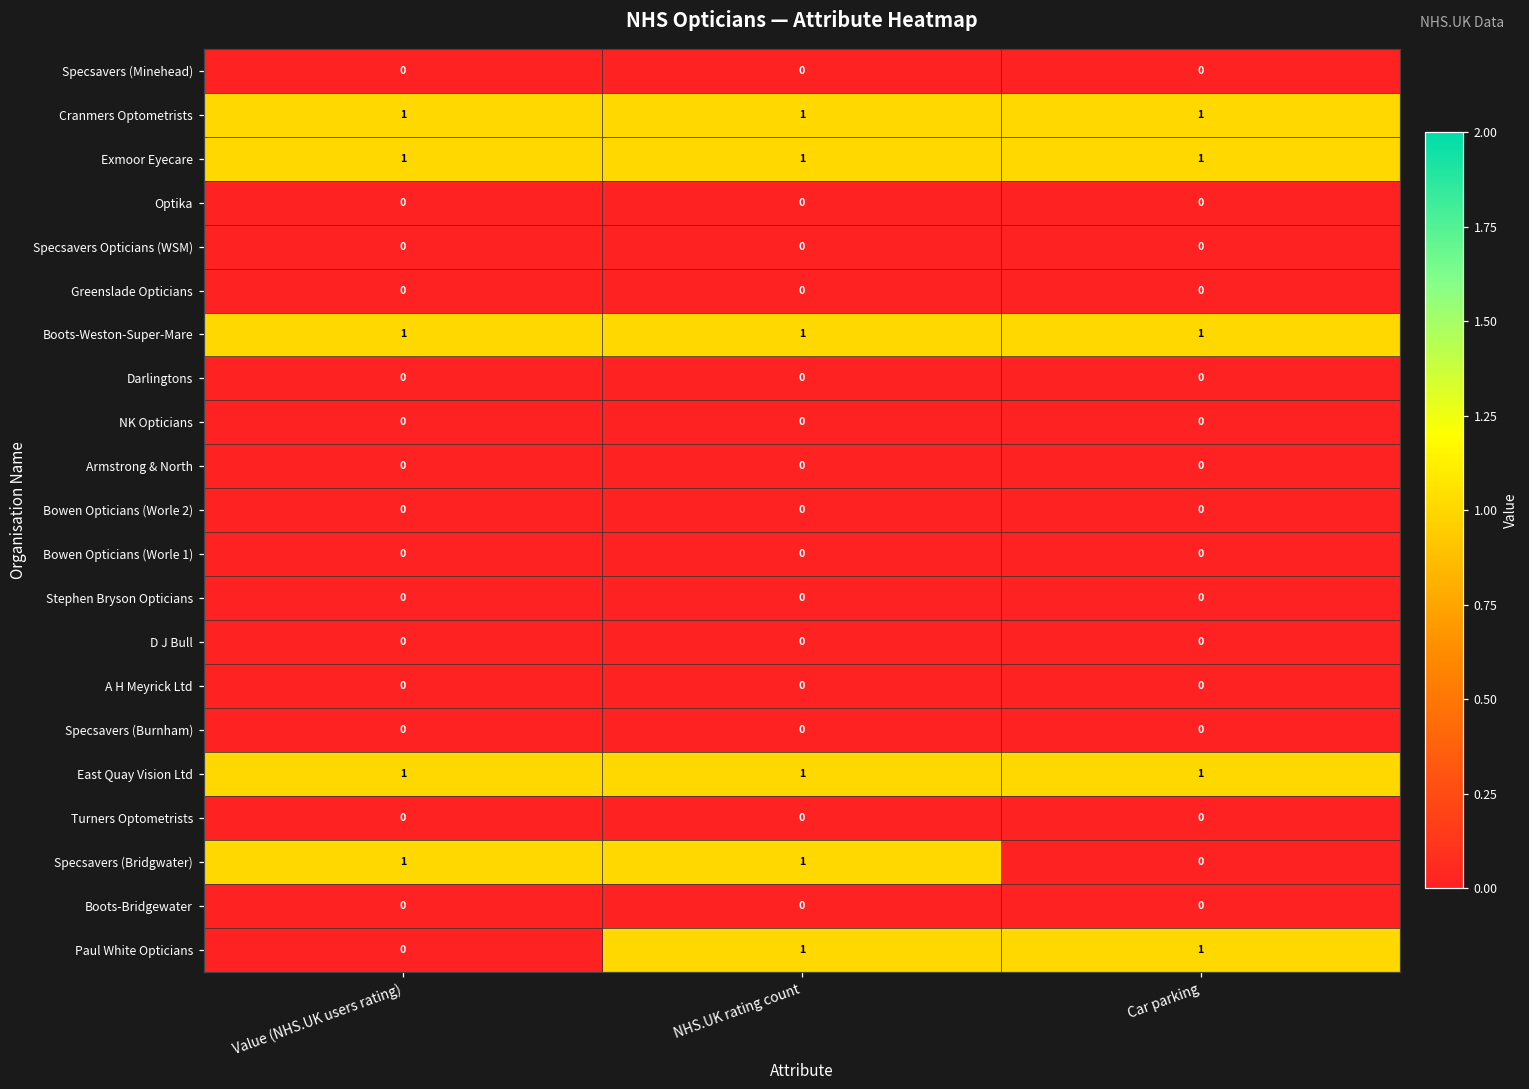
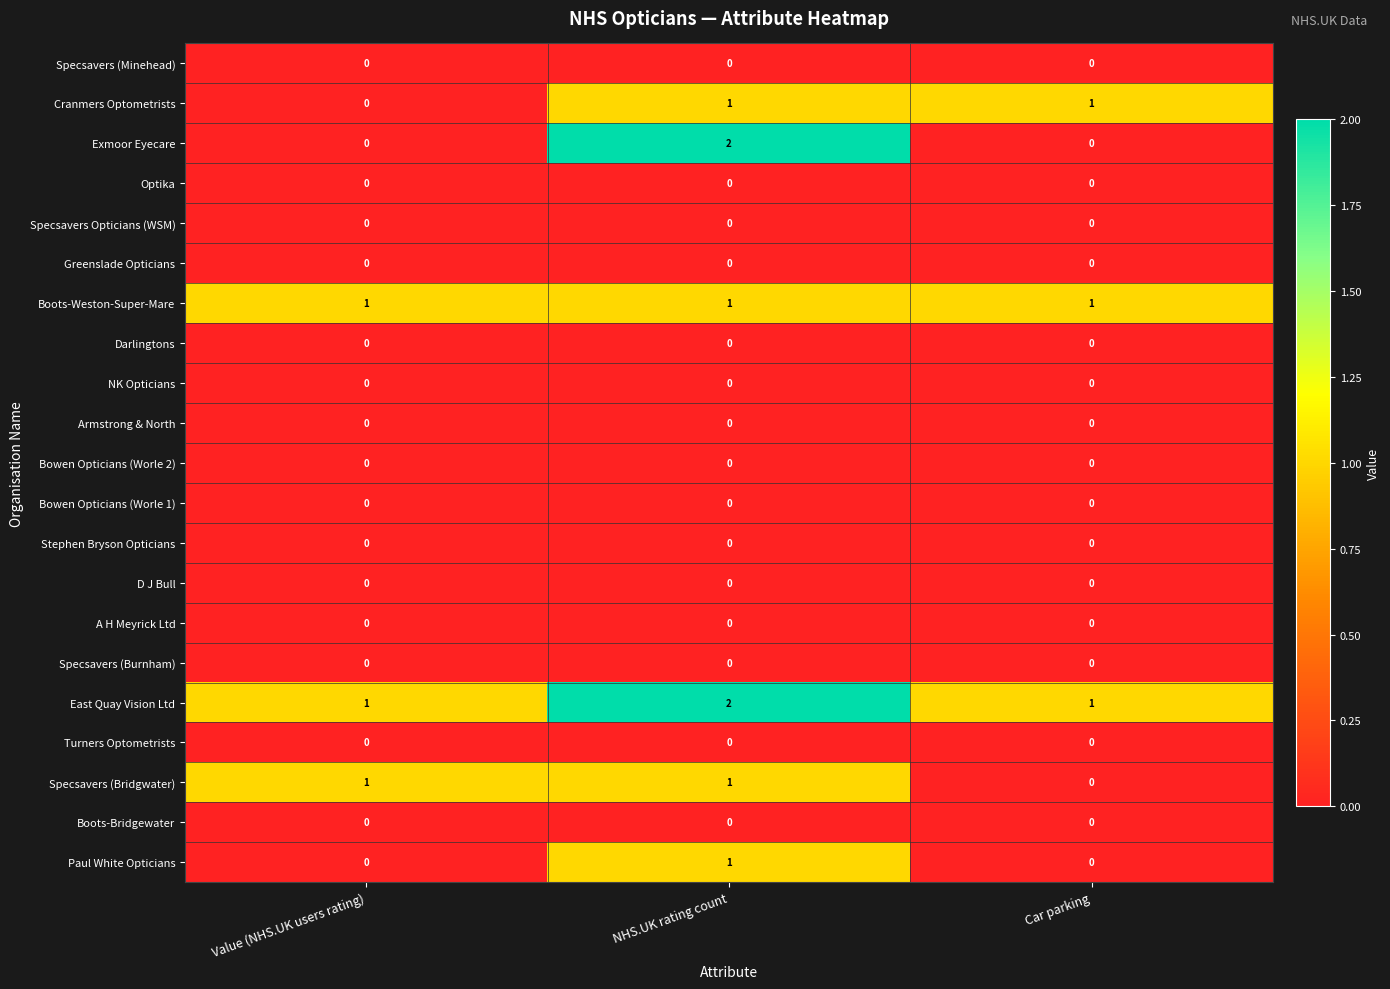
  {
    "Specsavers (Minehead)": {
      "Value (NHS.UK users rating)": 0,
      "NHS.UK rating count": 0,
      "Car parking": 0
    },
    "Cranmers Optometrists": {
-     "Value (NHS.UK users rating)": 1,
+     "Value (NHS.UK users rating)": 0,
      "NHS.UK rating count": 1,
      "Car parking": 1
    },
    "Exmoor Eyecare": {
-     "Value (NHS.UK users rating)": 1,
-     "NHS.UK rating count": 1,
-     "Car parking": 1
+     "Value (NHS.UK users rating)": 0,
+     "NHS.UK rating count": 2,
+     "Car parking": 0
    },
    "Optika": {
      "Value (NHS.UK users rating)": 0,
      "NHS.UK rating count": 0,
      "Car parking": 0
    },
    "Specsavers Opticians (WSM)": {
      "Value (NHS.UK users rating)": 0,
      "NHS.UK rating count": 0,
      "Car parking": 0
    },
    "Greenslade Opticians": {
      "Value (NHS.UK users rating)": 0,
      "NHS.UK rating count": 0,
      "Car parking": 0
    },
    "Boots-Weston-Super-Mare": {
      "Value (NHS.UK users rating)": 1,
      "NHS.UK rating count": 1,
      "Car parking": 1
    },
    "Darlingtons": {
      "Value (NHS.UK users rating)": 0,
      "NHS.UK rating count": 0,
      "Car parking": 0
    },
    "NK Opticians": {
      "Value (NHS.UK users rating)": 0,
      "NHS.UK rating count": 0,
      "Car parking": 0
    },
    "Armstrong & North": {
      "Value (NHS.UK users rating)": 0,
      "NHS.UK rating count": 0,
      "Car parking": 0
    },
    "Bowen Opticians (Worle 2)": {
      "Value (NHS.UK users rating)": 0,
      "NHS.UK rating count": 0,
      "Car parking": 0
    },
    "Bowen Opticians (Worle 1)": {
      "Value (NHS.UK users rating)": 0,
      "NHS.UK rating count": 0,
      "Car parking": 0
    },
    "Stephen Bryson Opticians": {
      "Value (NHS.UK users rating)": 0,
      "NHS.UK rating count": 0,
      "Car parking": 0
    },
    "D J Bull": {
      "Value (NHS.UK users rating)": 0,
      "NHS.UK rating count": 0,
      "Car parking": 0
    },
    "A H Meyrick Ltd": {
      "Value (NHS.UK users rating)": 0,
      "NHS.UK rating count": 0,
      "Car parking": 0
    },
    "Specsavers (Burnham)": {
      "Value (NHS.UK users rating)": 0,
      "NHS.UK rating count": 0,
      "Car parking": 0
    },
    "East Quay Vision Ltd": {
      "Value (NHS.UK users rating)": 1,
-     "NHS.UK rating count": 1,
+     "NHS.UK rating count": 2,
      "Car parking": 1
    },
    "Turners Optometrists": {
      "Value (NHS.UK users rating)": 0,
      "NHS.UK rating count": 0,
      "Car parking": 0
    },
    "Specsavers (Bridgwater)": {
      "Value (NHS.UK users rating)": 1,
      "NHS.UK rating count": 1,
      "Car parking": 0
    },
    "Boots-Bridgewater": {
      "Value (NHS.UK users rating)": 0,
      "NHS.UK rating count": 0,
      "Car parking": 0
    },
    "Paul White Opticians": {
      "Value (NHS.UK users rating)": 0,
      "NHS.UK rating count": 1,
-     "Car parking": 1
+     "Car parking": 0
    }
  }
